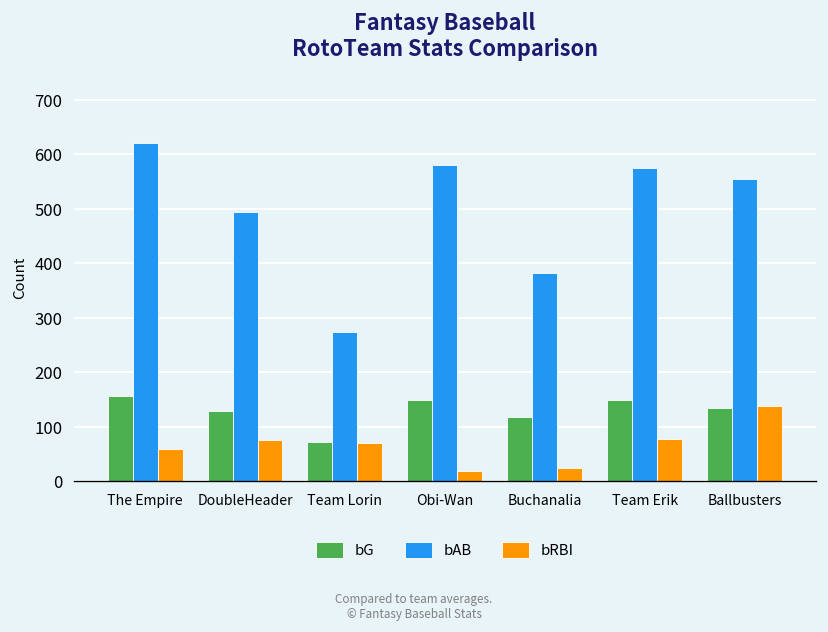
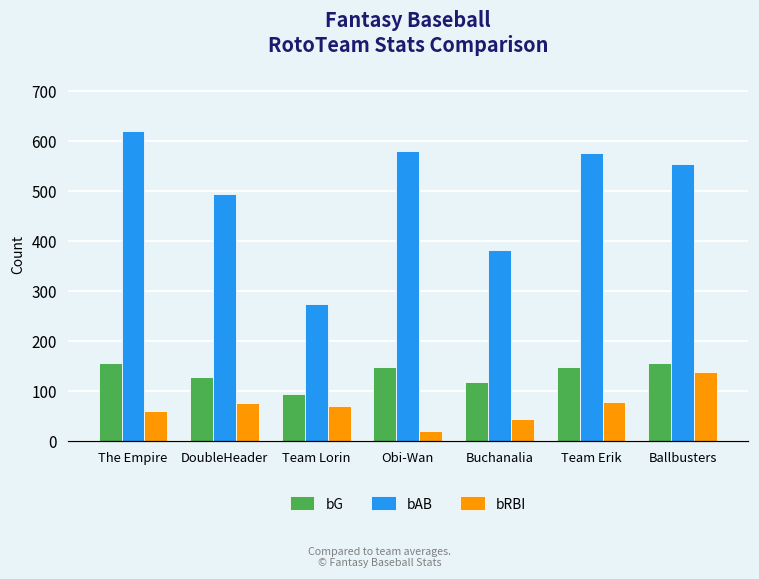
  {
    "bG": {
      "The Empire": 160,
      "DoubleHeader": 130,
-     "Team Lorin": 70,
+     "Team Lorin": 90,
      "Obi-Wan": 150,
      "Buchanalia": 120,
      "Team Erik": 150,
-     "Ballbusters": 140
+     "Ballbusters": 160
    },
    "bAB": {
      "The Empire": 620,
      "DoubleHeader": 490,
      "Team Lorin": 280,
      "Obi-Wan": 580,
      "Buchanalia": 380,
      "Team Erik": 580,
      "Ballbusters": 550
    },
    "bRBI": {
      "The Empire": 60,
      "DoubleHeader": 80,
      "Team Lorin": 70,
      "Obi-Wan": 20,
-     "Buchanalia": 30,
+     "Buchanalia": 50,
      "Team Erik": 80,
      "Ballbusters": 140
    }
  }
